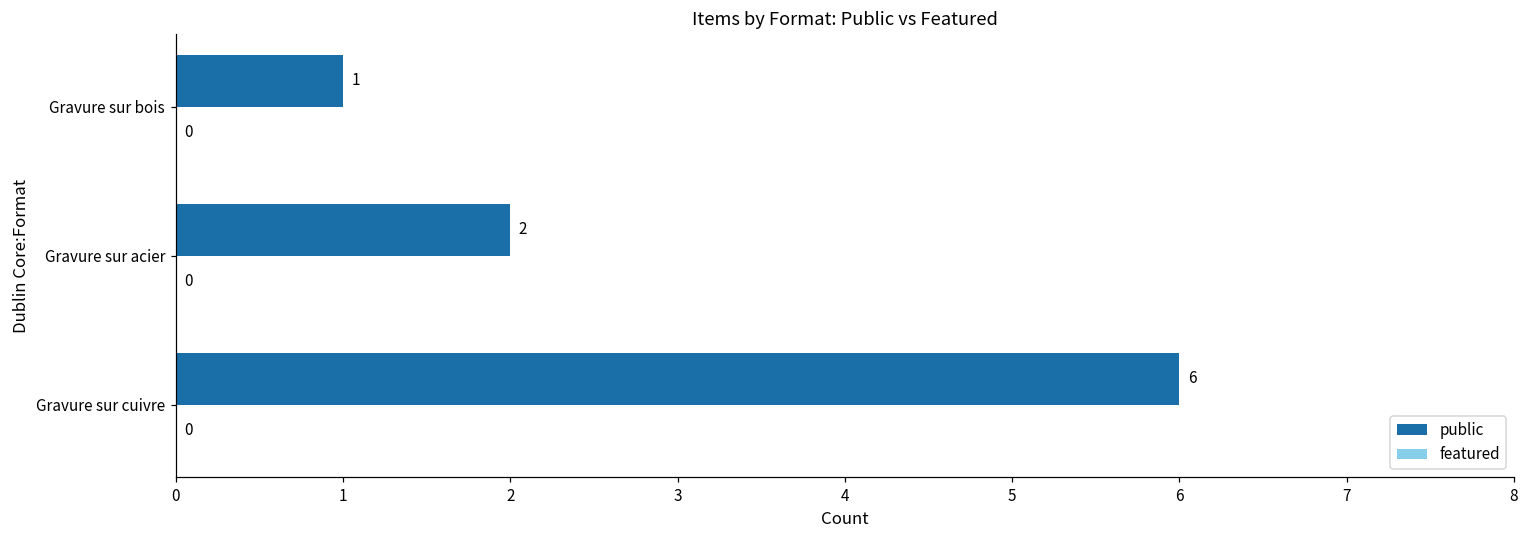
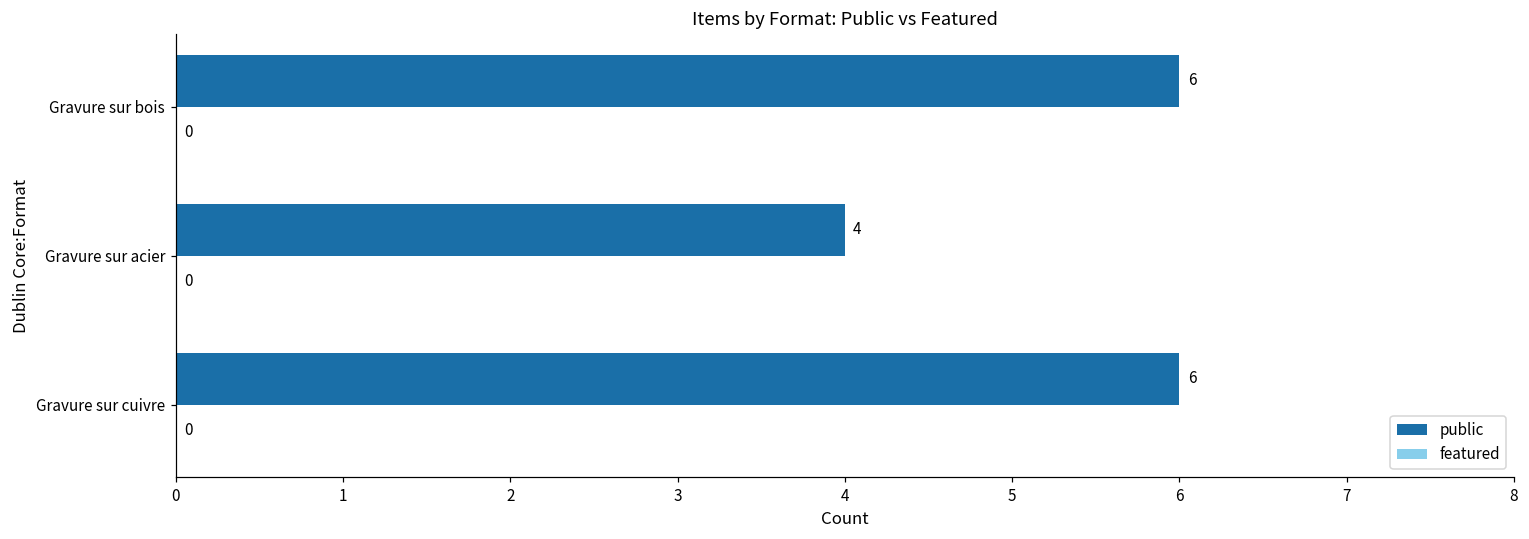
  {
    "public": {
-     "Gravure sur bois": 1,
-     "Gravure sur acier": 2,
+     "Gravure sur bois": 6,
+     "Gravure sur acier": 4,
      "Gravure sur cuivre": 6
    },
    "featured": {
      "Gravure sur bois": 0,
      "Gravure sur acier": 0,
      "Gravure sur cuivre": 0
    }
  }
